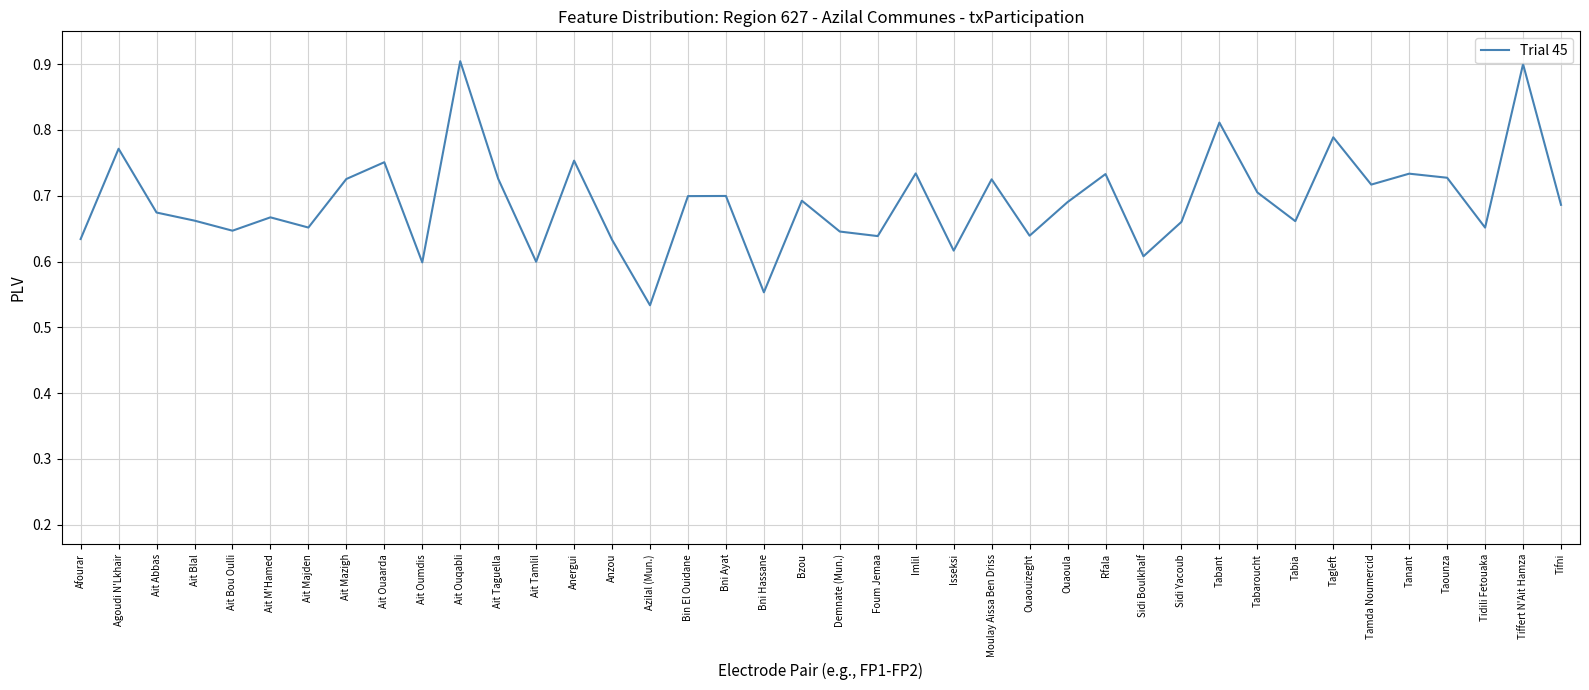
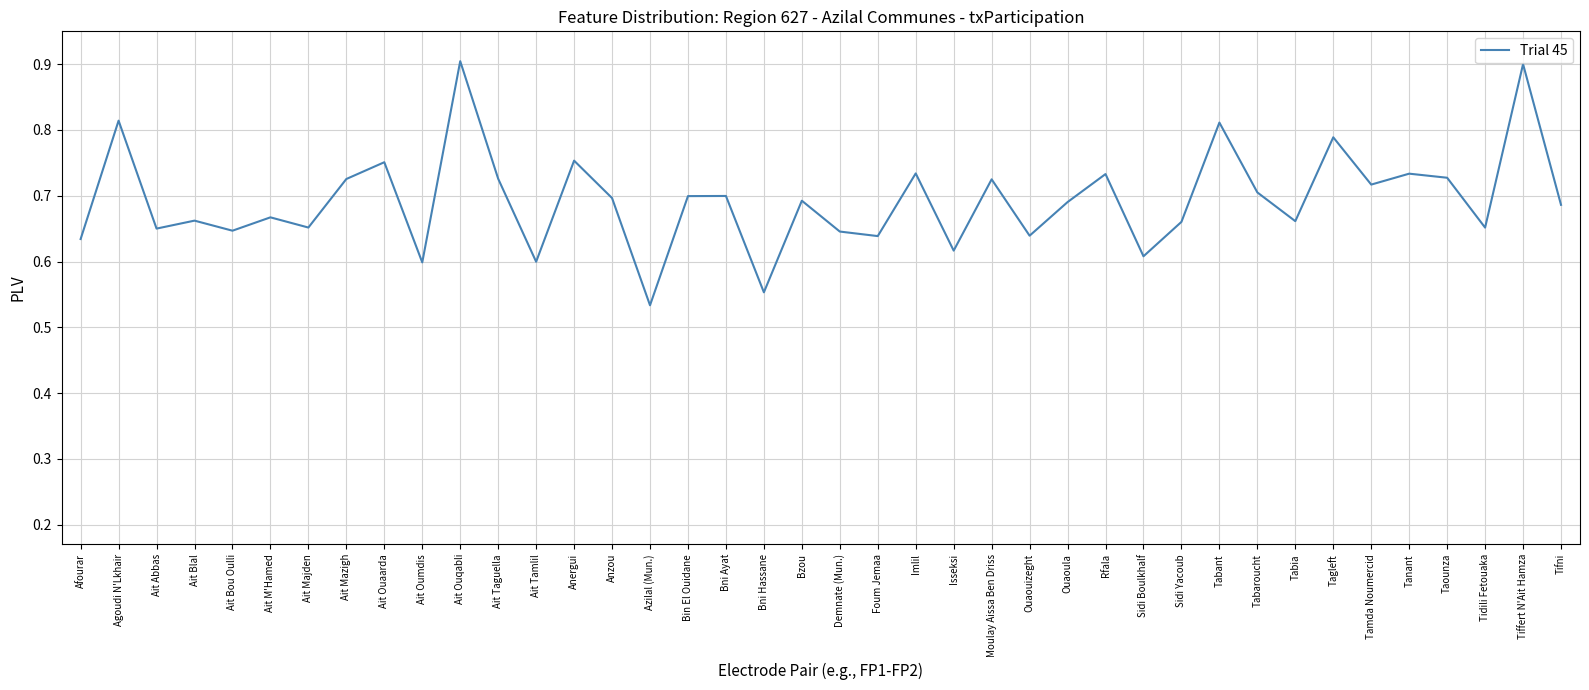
  {
    "Afourar": 0.63,
-   "Agoudi N'Lkhair": 0.77,
-   "Ait Abbas": 0.67,
+   "Agoudi N'Lkhair": 0.81,
+   "Ait Abbas": 0.65,
    "Ait Blal": 0.66,
    "Ait Bou Oulli": 0.65,
    "Ait M'Hamed": 0.67,
    "Ait Majden": 0.65,
    "Ait Mazigh": 0.73,
    "Ait Ouaarda": 0.75,
    "Ait Oumdis": 0.60,
    "Ait Ouqabli": 0.90,
    "Ait Taguella": 0.73,
    "Ait Tamlil": 0.60,
    "Anergui": 0.75,
-   "Anzou": 0.63,
+   "Anzou": 0.70,
    "Azilal (Mun.)": 0.53,
    "Bin El Ouidane": 0.70,
    "Bni Ayat": 0.70,
    "Bni Hassane": 0.55,
    "Bzou": 0.69,
    "Demnate (Mun.)": 0.65,
    "Foum Jemaa": 0.64,
    "Imlil": 0.73,
    "Isseksi": 0.62,
    "Moulay Aissa Ben Driss": 0.73,
    "Ouaouizeght": 0.64,
    "Ouaoula": 0.69,
    "Rfala": 0.73,
    "Sidi Boulkhalf": 0.61,
    "Sidi Yacoub": 0.66,
    "Tabant": 0.81,
    "Tabaroucht": 0.71,
    "Tabia": 0.66,
    "Tagleft": 0.79,
    "Tamda Noumercid": 0.72,
    "Tanant": 0.73,
    "Taounza": 0.73,
    "Tidili Fetouaka": 0.65,
    "Tiffert N'Ait Hamza": 0.90,
    "Tifni": 0.69
  }
